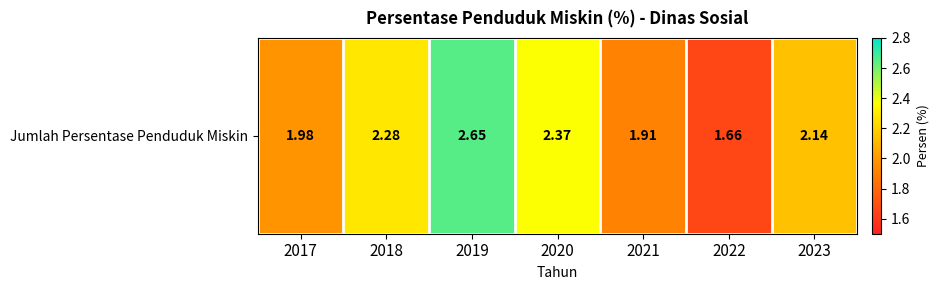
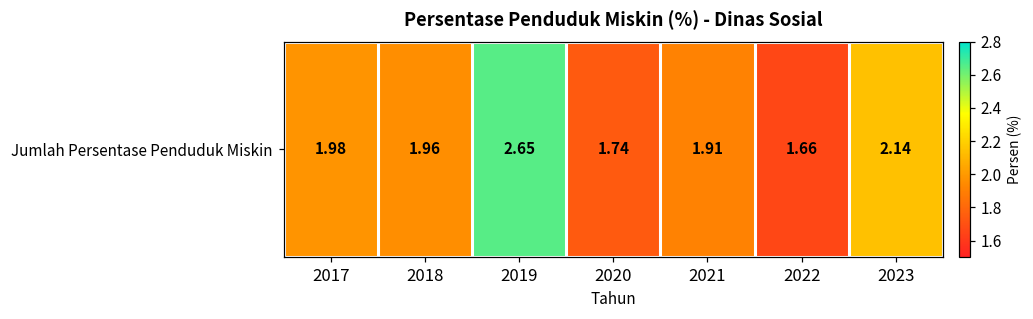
  {
    "Jumlah Persentase Penduduk Miskin": {
      "2017": 1.98,
-     "2018": 2.28,
+     "2018": 1.96,
      "2019": 2.65,
-     "2020": 2.37,
+     "2020": 1.74,
      "2021": 1.91,
      "2022": 1.66,
      "2023": 2.14
    }
  }
